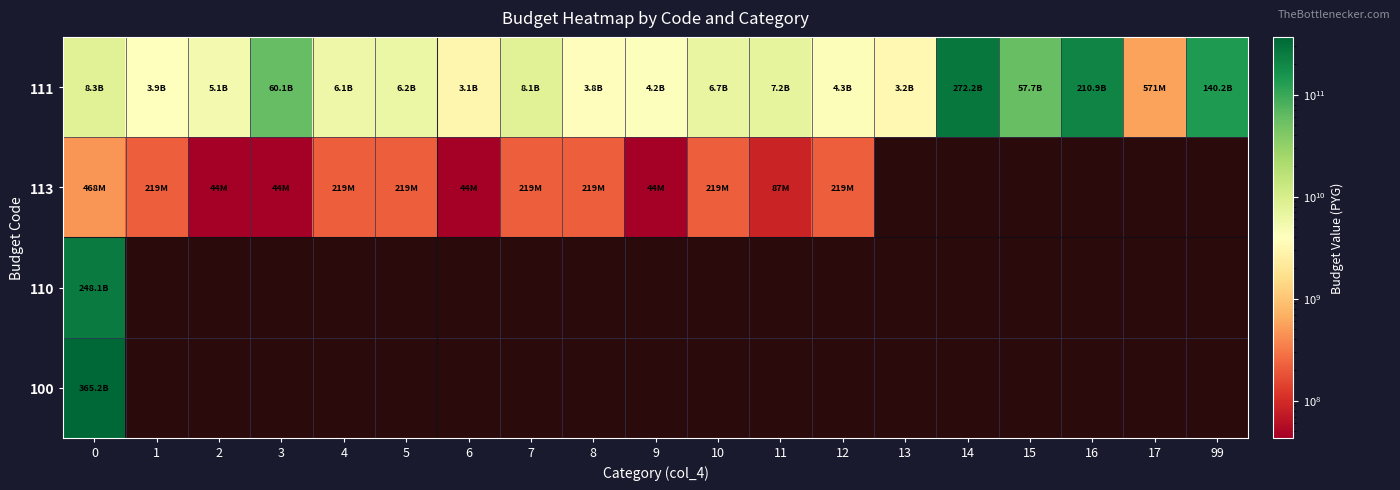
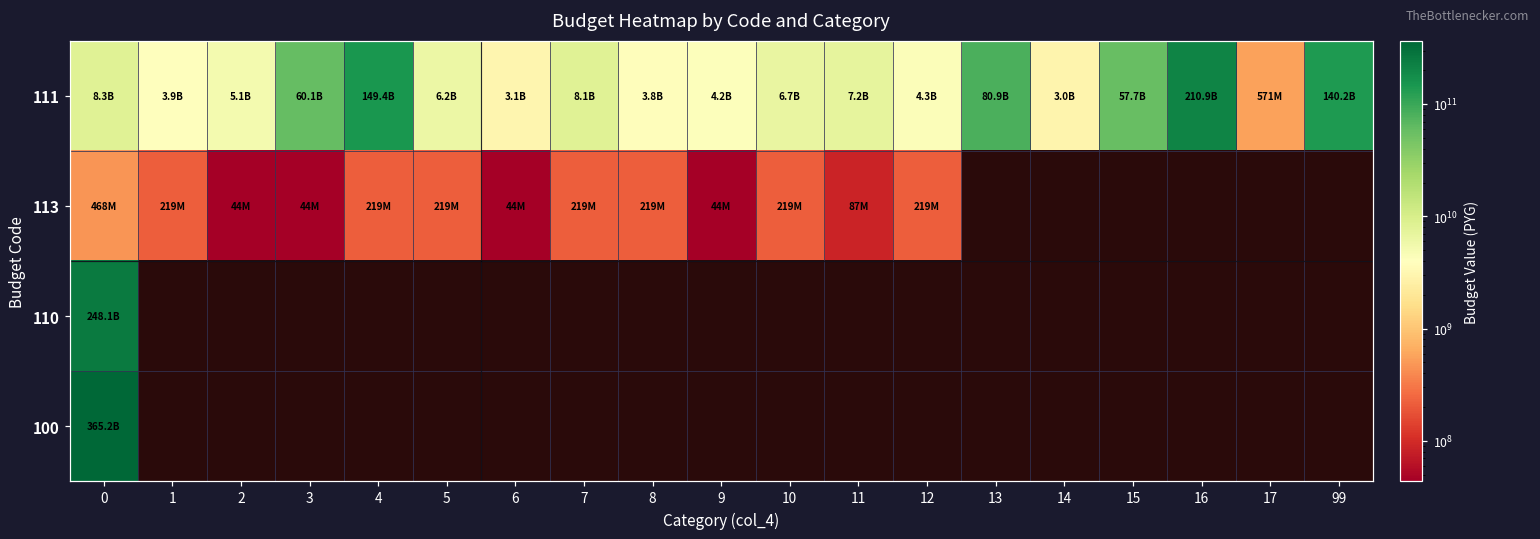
  {
    "111": {
      "0": "8.3B",
      "1": "3.9B",
      "2": "5.1B",
      "3": "60.1B",
-     "4": "6.1B",
+     "4": "149.4B",
      "5": "6.2B",
      "6": "3.1B",
      "7": "8.1B",
      "8": "3.8B",
      "9": "4.2B",
      "10": "6.7B",
      "11": "7.2B",
      "12": "4.3B",
-     "13": "3.2B",
-     "14": "272.2B",
+     "13": "80.9B",
+     "14": "3.0B",
      "15": "57.7B",
      "16": "210.9B",
      "17": "571M",
      "99": "140.2B"
    },
    "113": {
      "0": "468M",
      "1": "219M",
      "2": "44M",
      "3": "44M",
      "4": "219M",
      "5": "219M",
      "6": "44M",
      "7": "219M",
      "8": "219M",
      "9": "44M",
      "10": "219M",
      "11": "87M",
      "12": "219M"
    },
    "110": {
      "0": "248.1B"
    },
    "100": {
      "0": "365.2B"
    }
  }
